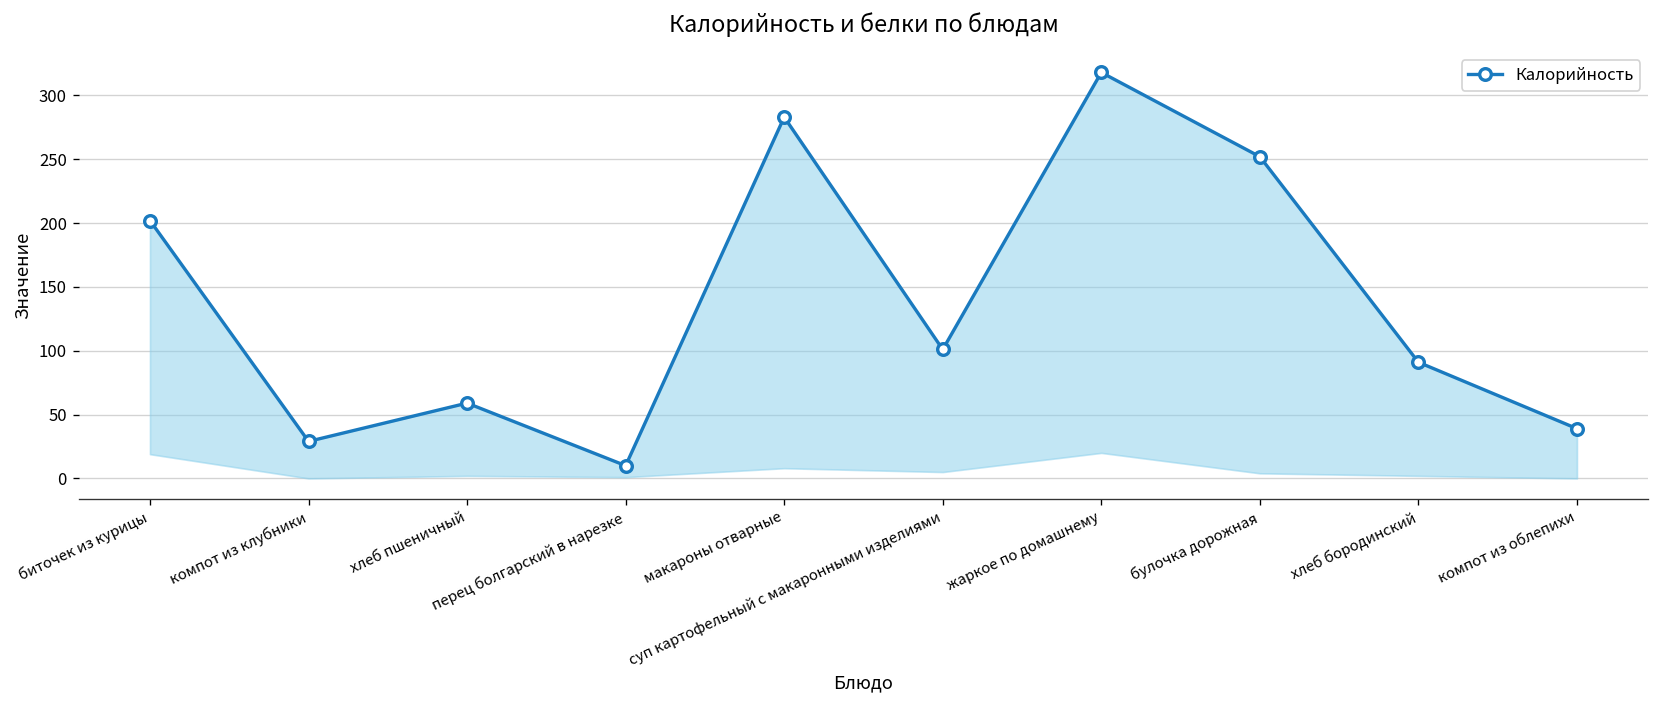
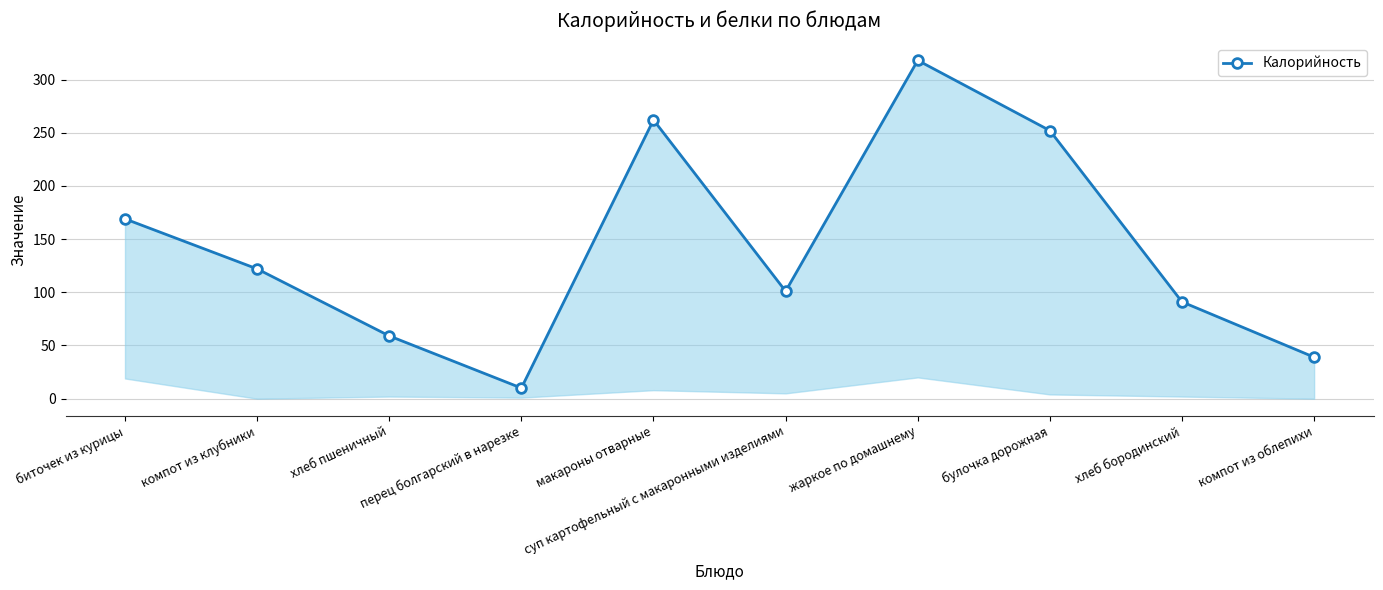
  {
-   "биточек из курицы": 202,
-   "компот из клубники": 29,
+   "биточек из курицы": 169,
+   "компот из клубники": 122,
    "хлеб пшеничный": 59,
    "перец болгарский в нарезке": 10,
-   "макароны отварные": 283,
+   "макароны отварные": 262,
    "суп картофельный с макаронными изделиями": 101,
    "жаркое по домашнему": 318,
    "булочка дорожная": 252,
    "хлеб бородинский": 91,
    "компот из облепихи": 39
  }
